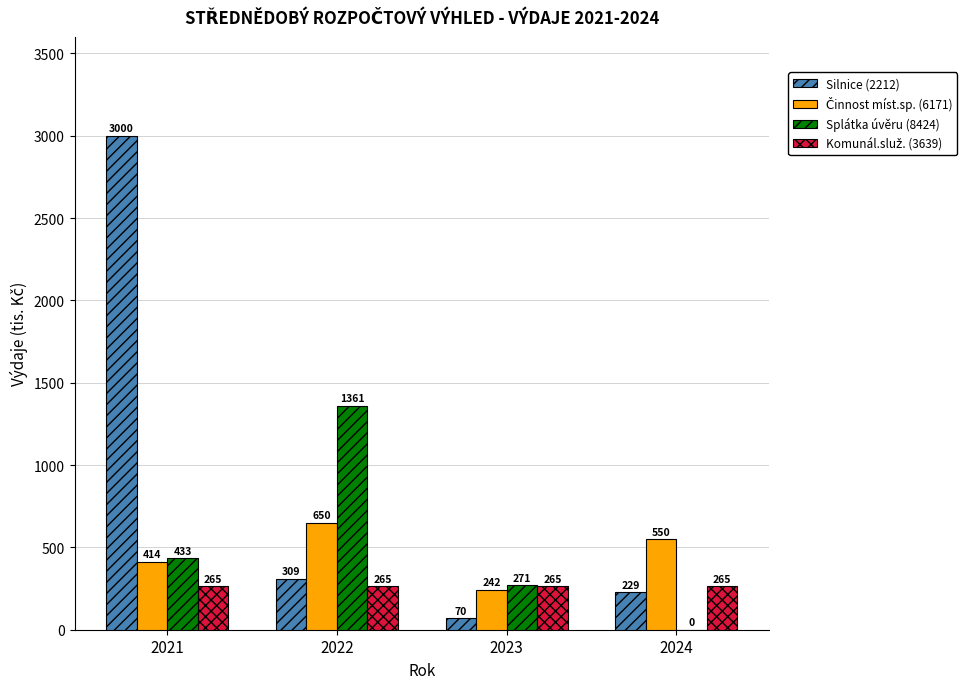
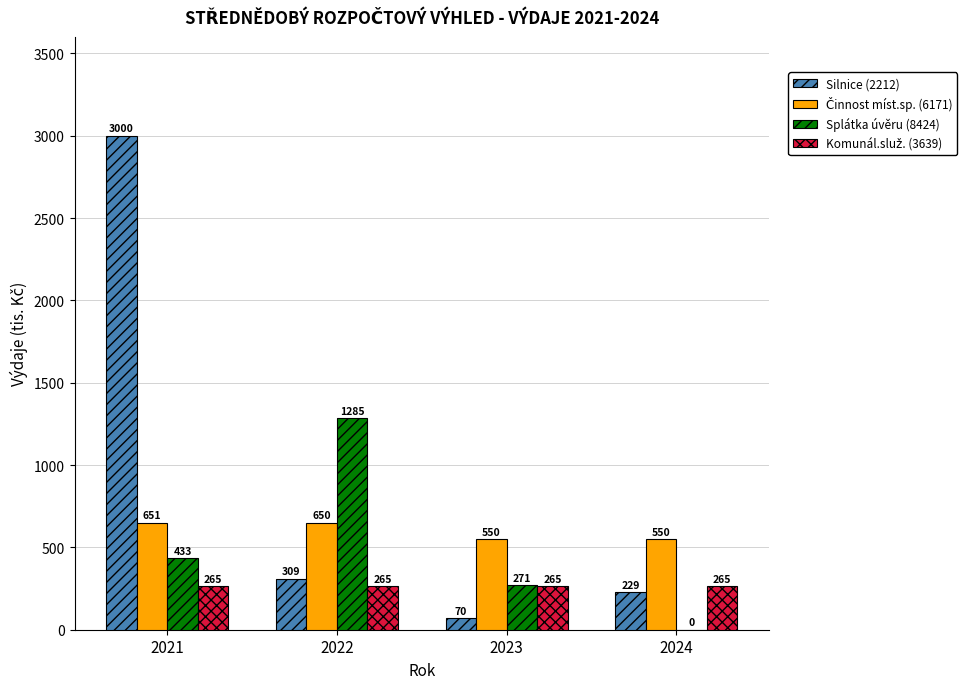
  {
    "Silnice (2212)": {
      "2021": 3000,
      "2022": 309,
      "2023": 70,
      "2024": 229
    },
    "Činnost míst.sp. (6171)": {
-     "2021": 414,
+     "2021": 651,
      "2022": 650,
-     "2023": 242,
+     "2023": 550,
      "2024": 550
    },
    "Splátka úvěru (8424)": {
      "2021": 433,
-     "2022": 1361,
+     "2022": 1285,
      "2023": 271,
      "2024": 0
    },
    "Komunál.služ. (3639)": {
      "2021": 265,
      "2022": 265,
      "2023": 265,
      "2024": 265
    }
  }
